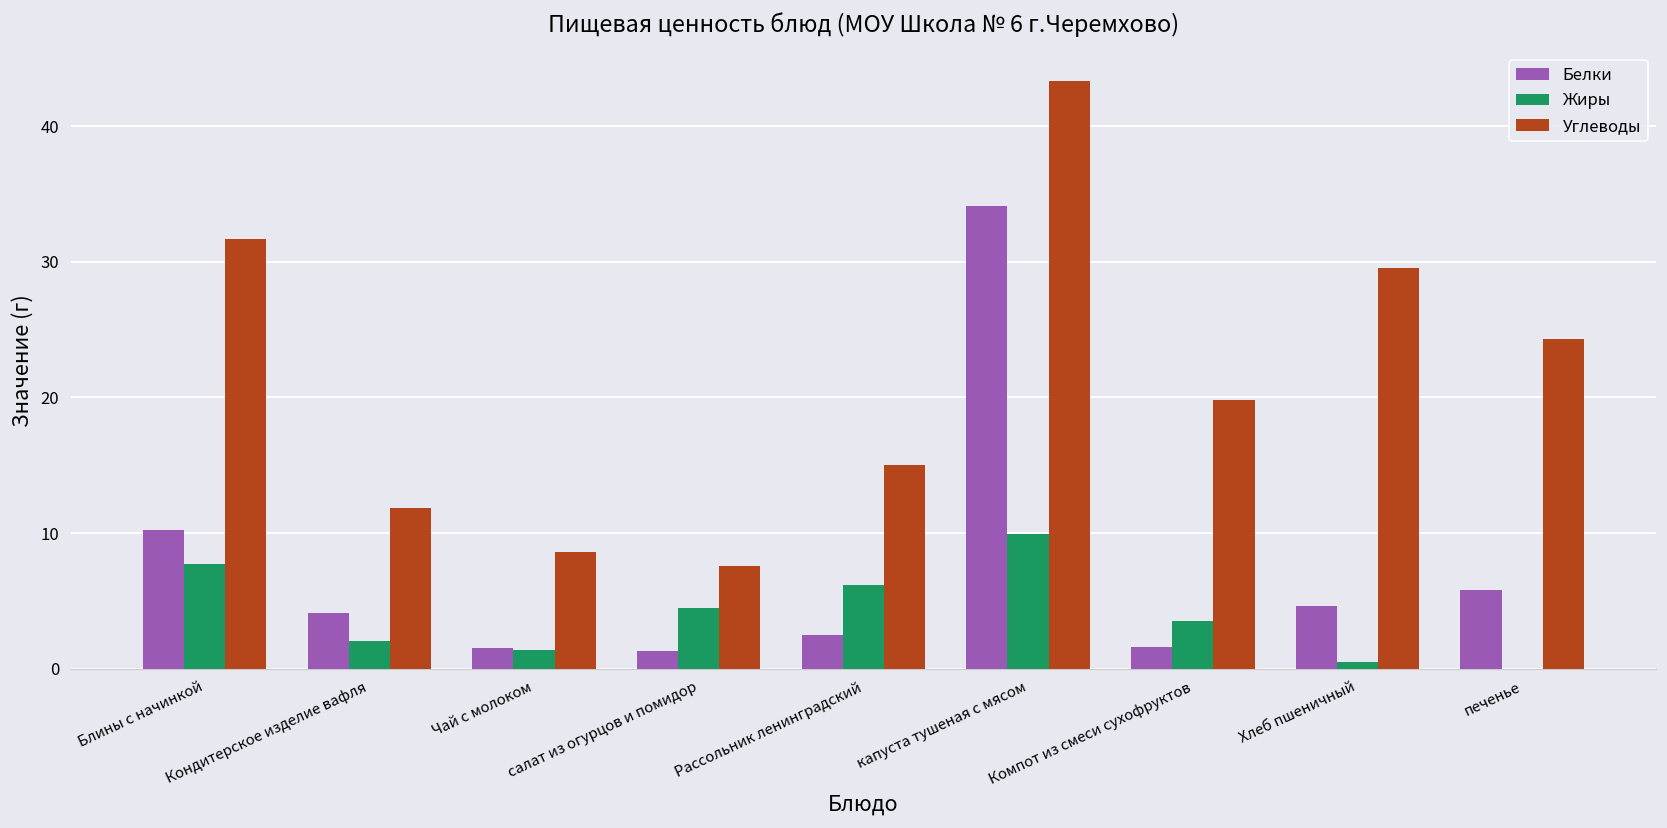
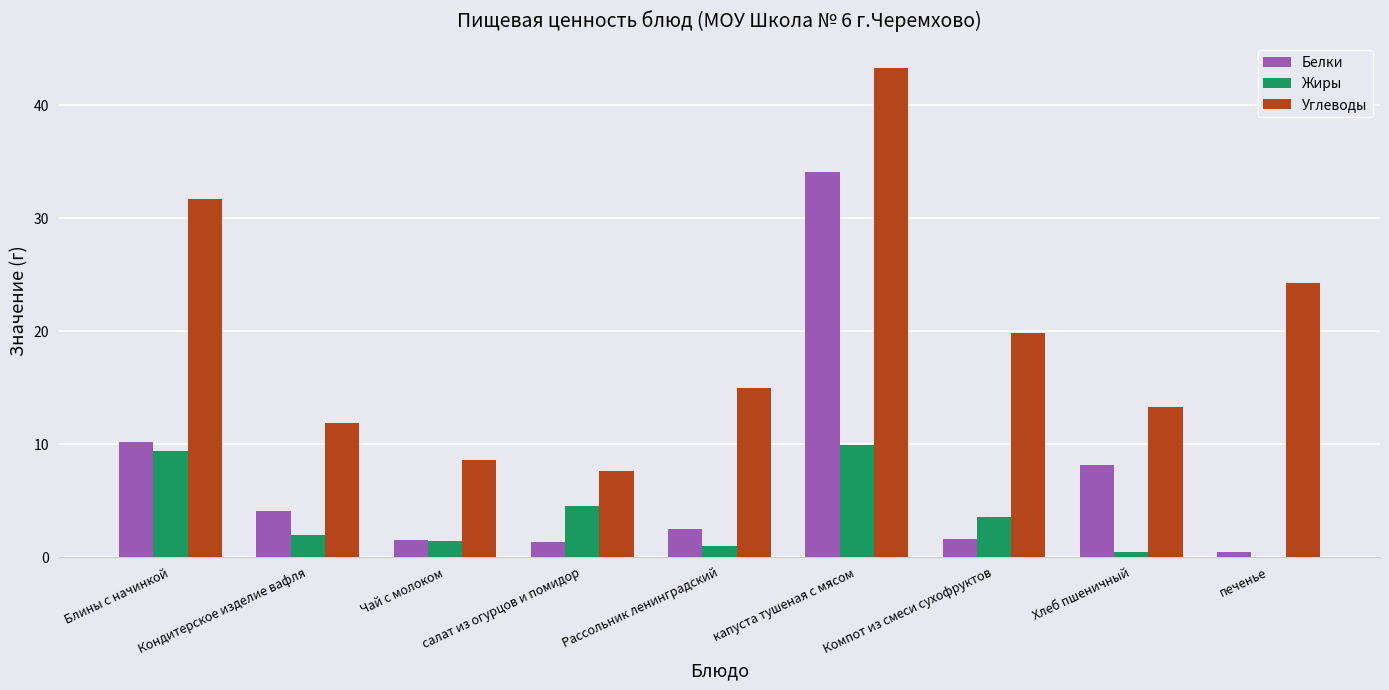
  {
    "Белки": {
      "Блины с начинкой": 10.2,
      "Кондитерское изделие вафля": 4.1,
      "Чай с молоком": 1.5,
      "салат из огурцов и помидор": 1.3,
      "Рассольник ленинградский": 2.5,
      "капуста тушеная с мясом": 34.1,
      "Компот из смеси сухофруктов": 1.6,
-     "Хлеб пшеничный": 4.6,
-     "печенье": 5.8
+     "Хлеб пшеничный": 8.2,
+     "печенье": 0.5
    },
    "Жиры": {
-     "Блины с начинкой": 7.7,
+     "Блины с начинкой": 9.4,
      "Кондитерское изделие вафля": 2.0,
      "Чай с молоком": 1.4,
      "салат из огурцов и помидор": 4.5,
-     "Рассольник ленинградский": 6.2,
+     "Рассольник ленинградский": 1.0,
      "капуста тушеная с мясом": 9.9,
      "Компот из смеси сухофруктов": 3.5,
      "Хлеб пшеничный": 0.5,
      "печенье": 0.0
    },
    "Углеводы": {
      "Блины с начинкой": 31.7,
      "Кондитерское изделие вафля": 11.8,
      "Чай с молоком": 8.6,
      "салат из огурцов и помидор": 7.6,
      "Рассольник ленинградский": 15.0,
      "капуста тушеная с мясом": 43.3,
      "Компот из смеси сухофруктов": 19.8,
-     "Хлеб пшеничный": 29.5,
+     "Хлеб пшеничный": 13.3,
      "печенье": 24.3
    }
  }
